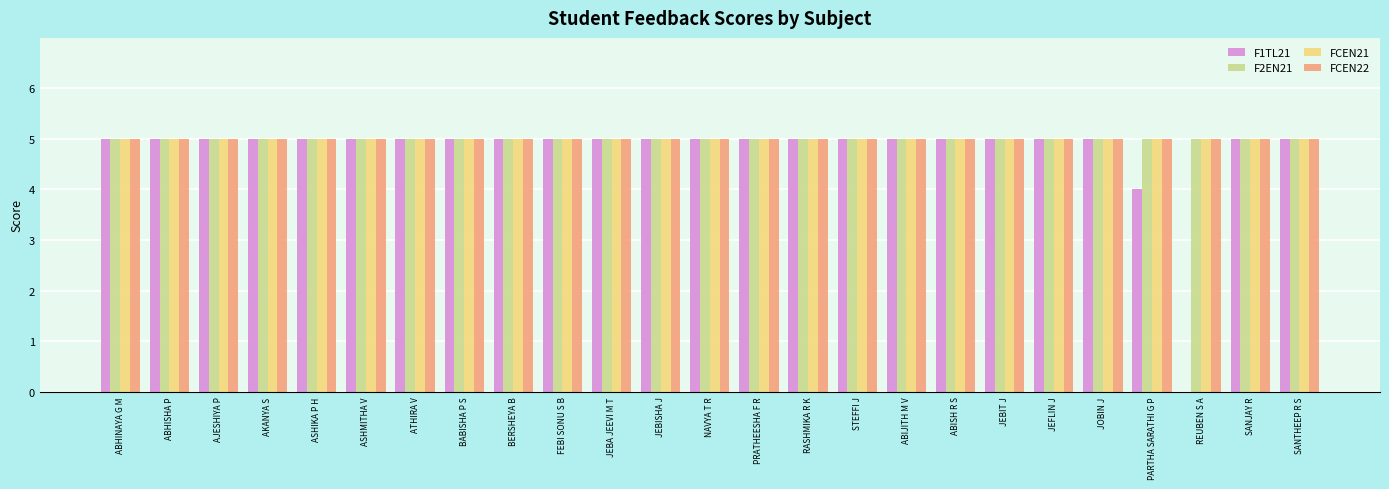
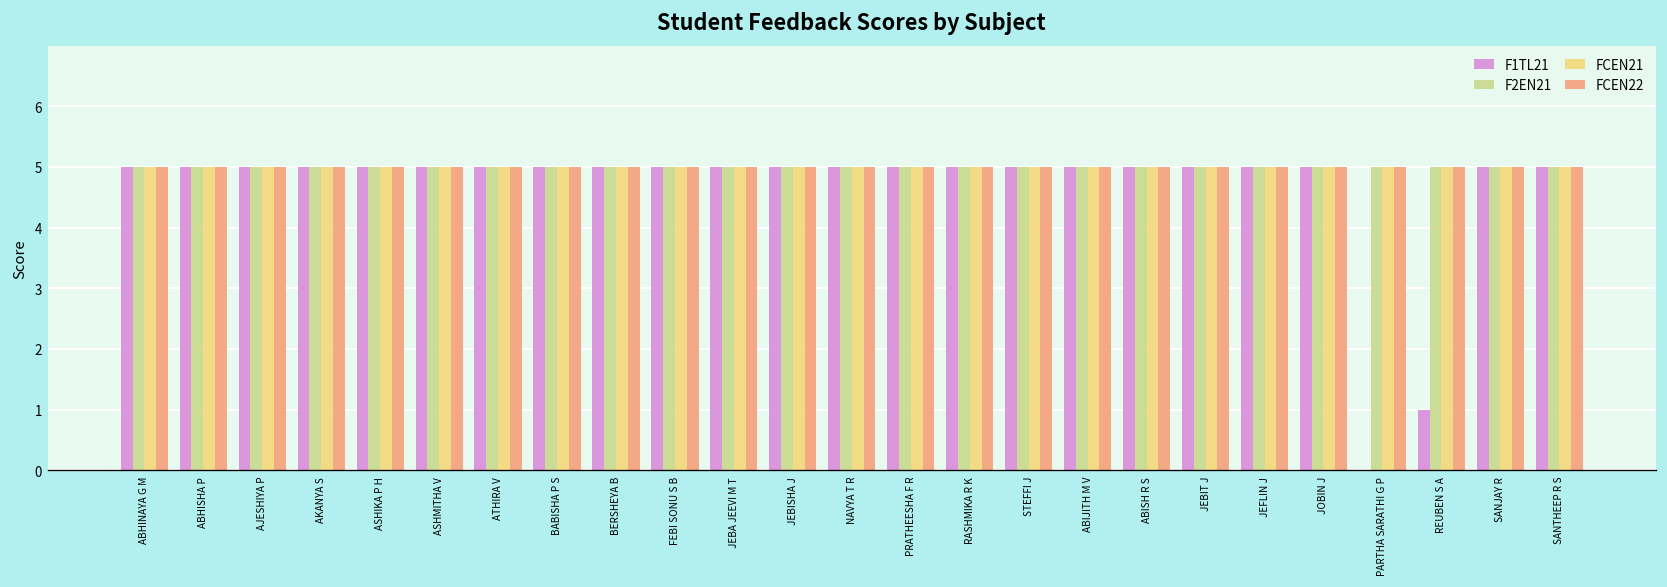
  {
    "F1TL21": {
      "ABHINAYA G M": 5,
      "ABHISHA P": 5,
      "AJESHIYA P": 5,
      "AKANYA S": 5,
      "ASHIKA P H": 5,
      "ASHMITHA V": 5,
      "ATHIRA V": 5,
      "BABISHA P S": 5,
      "BERSHEYA B": 5,
      "FEBI SONU S B": 5,
      "JEBA JEEVI M T": 5,
      "JEBISHA J": 5,
      "NAVYA T R": 5,
      "PRATHEESHA F R": 5,
      "RASHMIKA R K": 5,
      "STEFFI J": 5,
      "ABIJITH M V": 5,
      "ABISH R S": 5,
      "JEBIT J": 5,
      "JEFLIN J": 5,
      "JOBIN J": 5,
-     "PARTHA SARATHI G P": 4,
-     "REUBEN S A": 0,
+     "PARTHA SARATHI G P": 0,
+     "REUBEN S A": 1,
      "SANJAY R": 5,
      "SANTHEEP R S": 5
    }
  }
